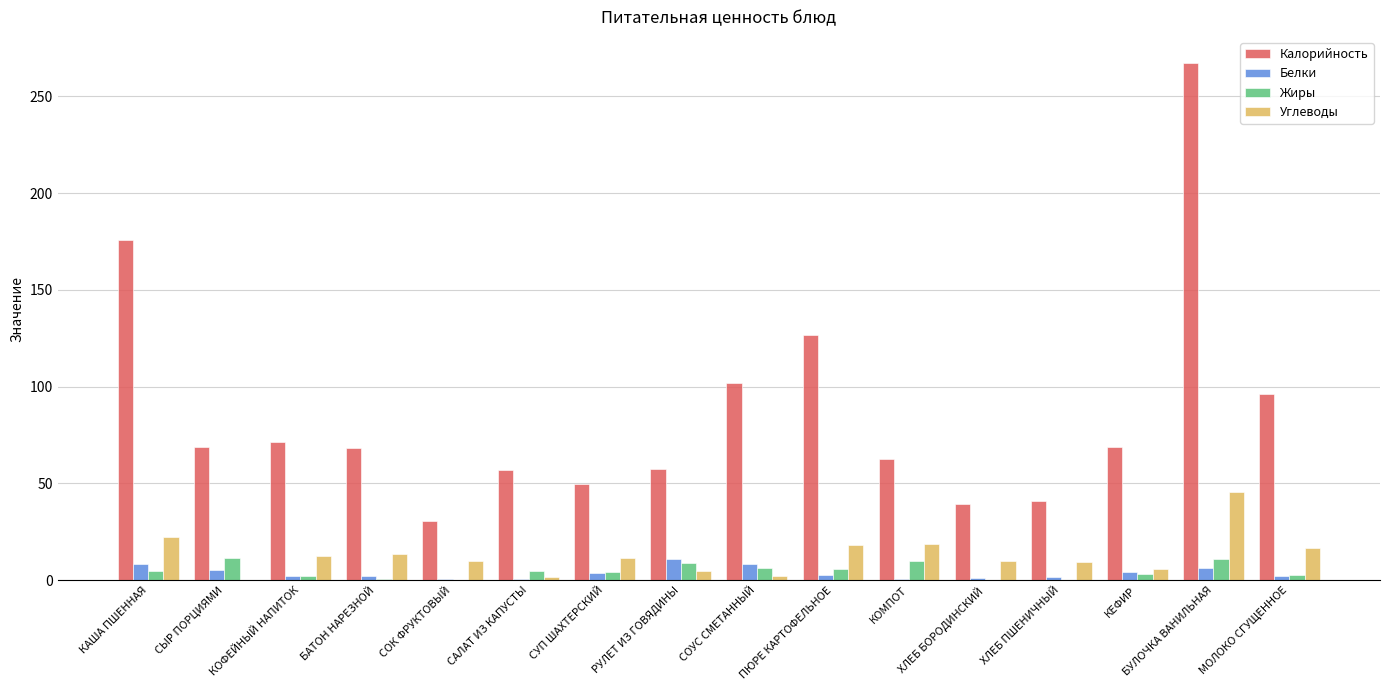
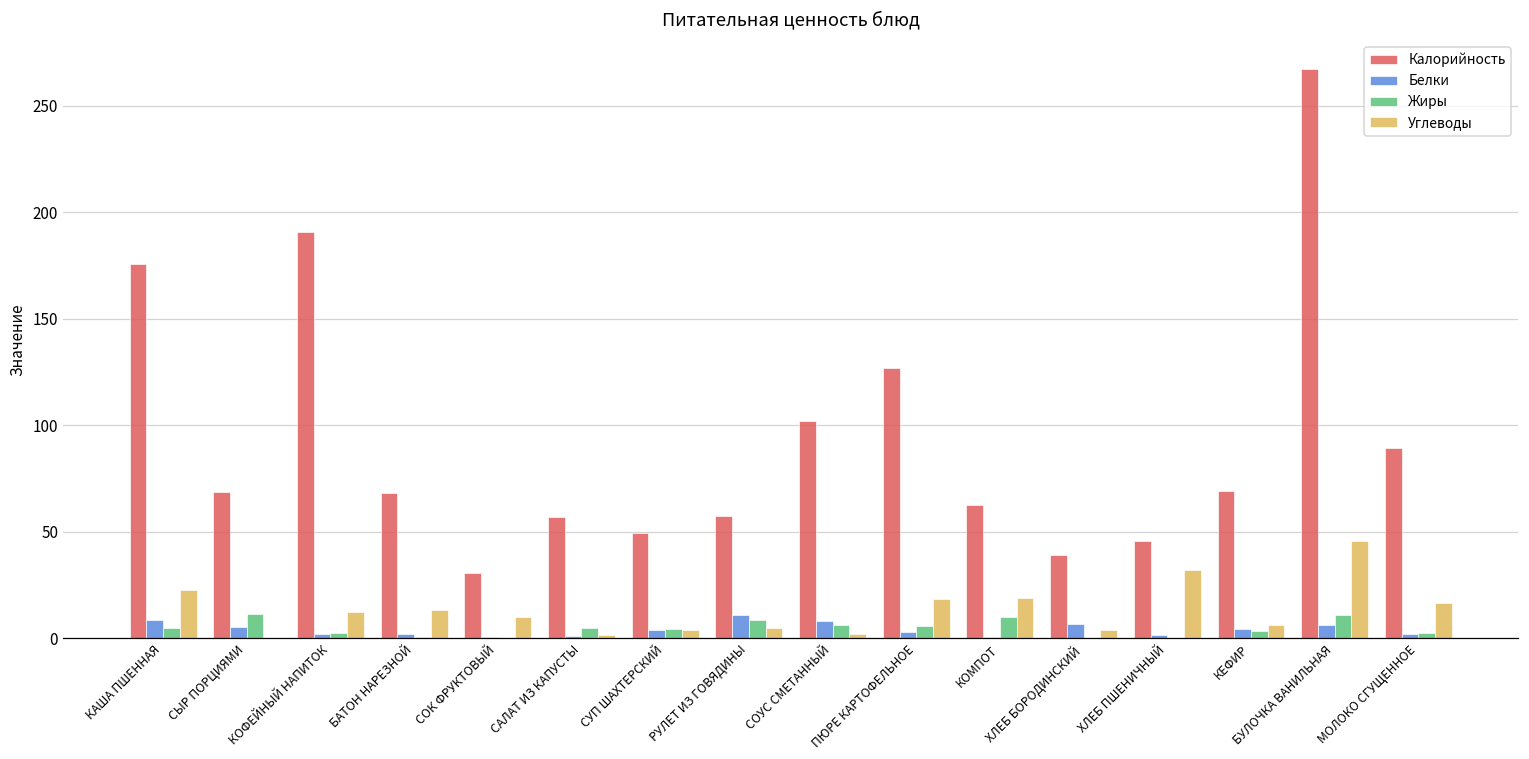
  {
    "Калорийность": {
      "КАША ПШЕННАЯ": 176,
      "СЫР ПОРЦИЯМИ": 69,
-     "КОФЕЙНЫЙ НАПИТОК": 71,
+     "КОФЕЙНЫЙ НАПИТОК": 191,
      "БАТОН НАРЕЗНОЙ": 68,
      "СОК ФРУКТОВЫЙ": 31,
      "САЛАТ ИЗ КАПУСТЫ": 57,
      "СУП ШАХТЕРСКИЙ": 50,
      "РУЛЕТ ИЗ ГОВЯДИНЫ": 58,
      "СОУС СМЕТАННЫЙ": 102,
      "ПЮРЕ КАРТОФЕЛЬНОЕ": 127,
      "КОМПОТ": 63,
      "ХЛЕБ БОРОДИНСКИЙ": 39,
-     "ХЛЕБ ПШЕНИЧНЫЙ": 41,
+     "ХЛЕБ ПШЕНИЧНЫЙ": 46,
      "КЕФИР": 69,
      "БУЛОЧКА ВАНИЛЬНАЯ": 267,
-     "МОЛОКО СГУЩЕННОЕ": 96
+     "МОЛОКО СГУЩЕННОЕ": 89
    },
    "Белки": {
      "КАША ПШЕННАЯ": 9,
      "СЫР ПОРЦИЯМИ": 5,
      "КОФЕЙНЫЙ НАПИТОК": 2,
      "БАТОН НАРЕЗНОЙ": 2,
      "СУП ШАХТЕРСКИЙ": 4,
      "РУЛЕТ ИЗ ГОВЯДИНЫ": 11,
      "СОУС СМЕТАННЫЙ": 8,
      "ПЮРЕ КАРТОФЕЛЬНОЕ": 3,
-     "ХЛЕБ БОРОДИНСКИЙ": 1,
+     "ХЛЕБ БОРОДИНСКИЙ": 7,
      "ХЛЕБ ПШЕНИЧНЫЙ": 2,
      "КЕФИР": 4,
      "БУЛОЧКА ВАНИЛЬНАЯ": 6,
      "МОЛОКО СГУЩЕННОЕ": 2
    },
    "Жиры": {
      "КАША ПШЕННАЯ": 5,
      "СЫР ПОРЦИЯМИ": 11,
      "КОФЕЙНЫЙ НАПИТОК": 2,
      "САЛАТ ИЗ КАПУСТЫ": 5,
      "СУП ШАХТЕРСКИЙ": 4,
      "РУЛЕТ ИЗ ГОВЯДИНЫ": 9,
      "СОУС СМЕТАННЫЙ": 6,
      "ПЮРЕ КАРТОФЕЛЬНОЕ": 6,
      "КОМПОТ": 10,
      "КЕФИР": 3,
      "БУЛОЧКА ВАНИЛЬНАЯ": 11,
      "МОЛОКО СГУЩЕННОЕ": 3
    },
    "Углеводы": {
      "КАША ПШЕННАЯ": 22,
      "СЫР ПОРЦИЯМИ": 0,
      "КОФЕЙНЫЙ НАПИТОК": 12,
      "БАТОН НАРЕЗНОЙ": 13,
      "СОК ФРУКТОВЫЙ": 10,
      "САЛАТ ИЗ КАПУСТЫ": 2,
-     "СУП ШАХТЕРСКИЙ": 12,
+     "СУП ШАХТЕРСКИЙ": 4,
      "РУЛЕТ ИЗ ГОВЯДИНЫ": 5,
      "СОУС СМЕТАННЫЙ": 2,
      "ПЮРЕ КАРТОФЕЛЬНОЕ": 18,
      "КОМПОТ": 19,
-     "ХЛЕБ БОРОДИНСКИЙ": 10,
-     "ХЛЕБ ПШЕНИЧНЫЙ": 9,
+     "ХЛЕБ БОРОДИНСКИЙ": 4,
+     "ХЛЕБ ПШЕНИЧНЫЙ": 32,
      "КЕФИР": 6,
      "БУЛОЧКА ВАНИЛЬНАЯ": 46,
      "МОЛОКО СГУЩЕННОЕ": 17
    }
  }
